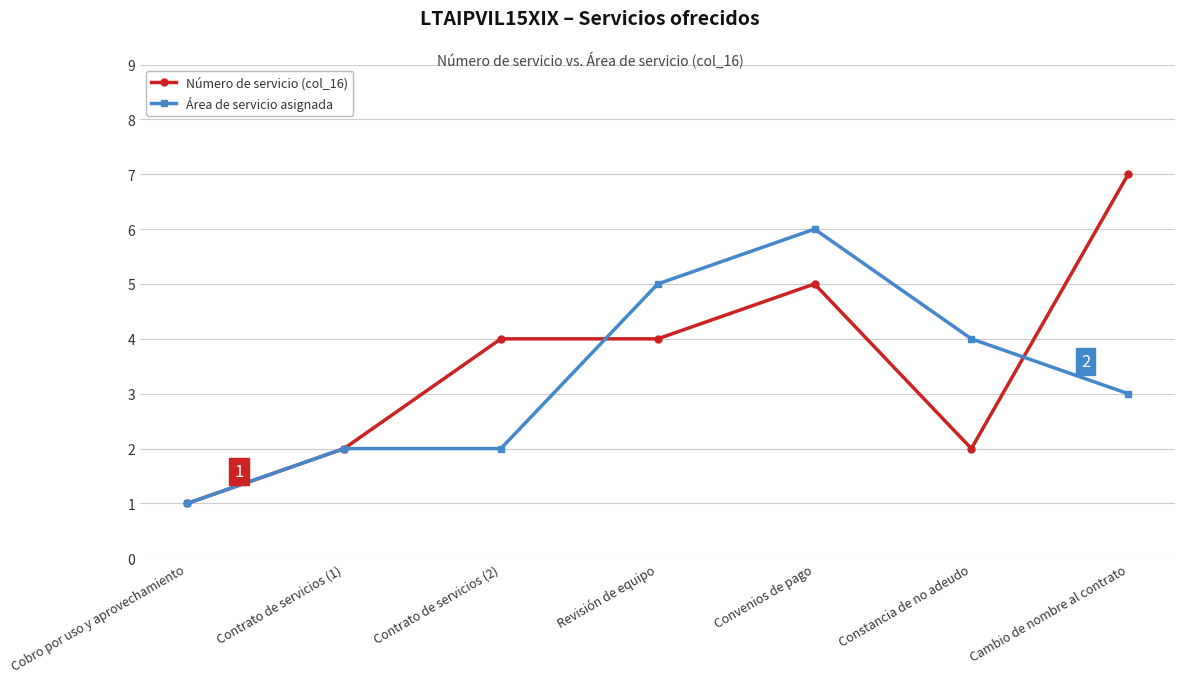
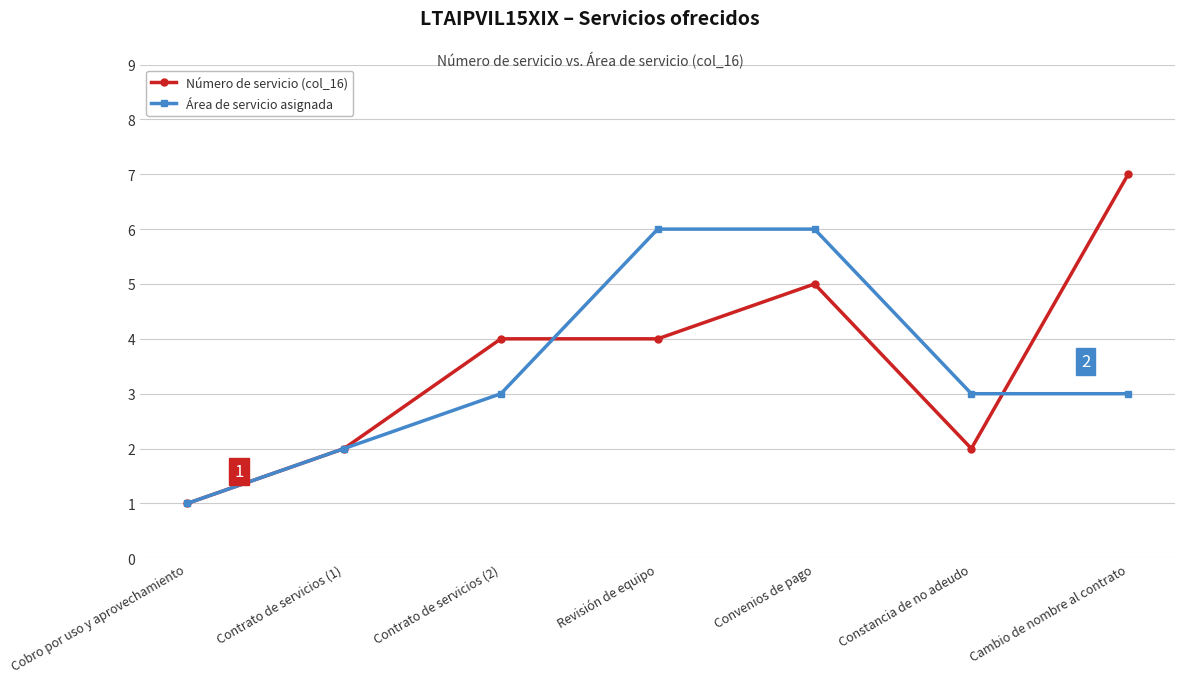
  {
    "Número de servicio (col_16)": {
      "Contrato de servicios (2)": 4,
      "Revisión de equipo": 4,
      "Convenios de pago": 5,
      "Constancia de no adeudo": 2,
      "Cambio de nombre al contrato": 7
    },
    "Área de servicio asignada": {
-     "Contrato de servicios (2)": 2,
-     "Revisión de equipo": 5,
+     "Contrato de servicios (2)": 3,
+     "Revisión de equipo": 6,
      "Convenios de pago": 6,
-     "Constancia de no adeudo": 4,
+     "Constancia de no adeudo": 3,
      "Cambio de nombre al contrato": 3
    }
  }
